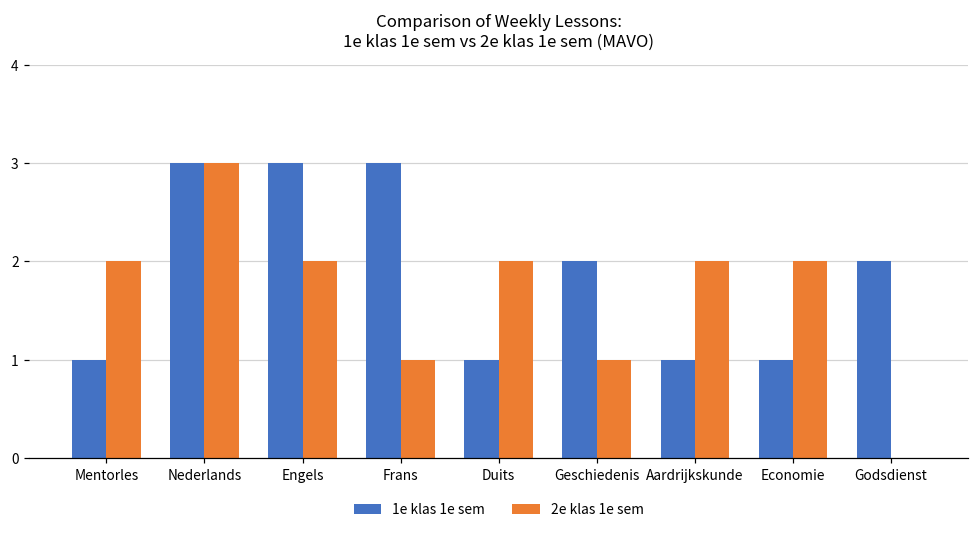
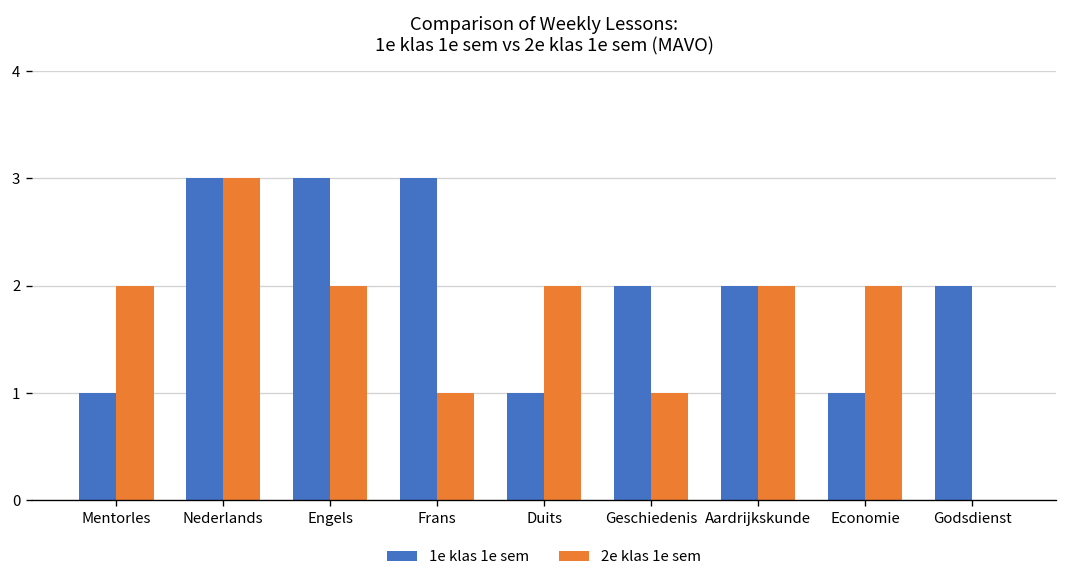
  {
    "1e klas 1e sem": {
      "Mentorles": 1,
      "Nederlands": 3,
      "Engels": 3,
      "Frans": 3,
      "Duits": 1,
      "Geschiedenis": 2,
-     "Aardrijkskunde": 1,
+     "Aardrijkskunde": 2,
      "Economie": 1,
      "Godsdienst": 2
    },
    "2e klas 1e sem": {
      "Mentorles": 2,
      "Nederlands": 3,
      "Engels": 2,
      "Frans": 1,
      "Duits": 2,
      "Geschiedenis": 1,
      "Aardrijkskunde": 2,
      "Economie": 2,
      "Godsdienst": 0
    }
  }
